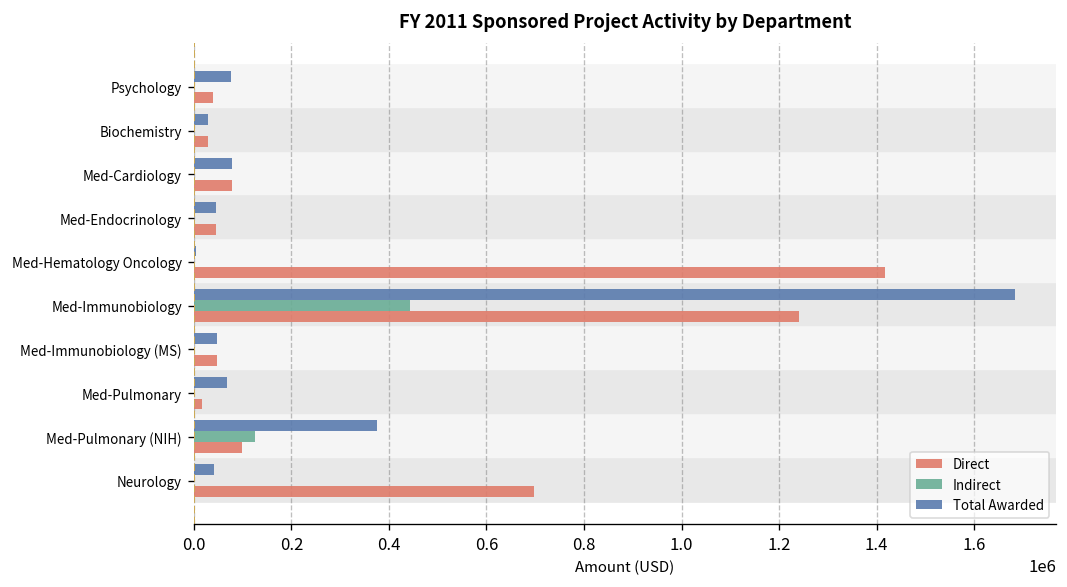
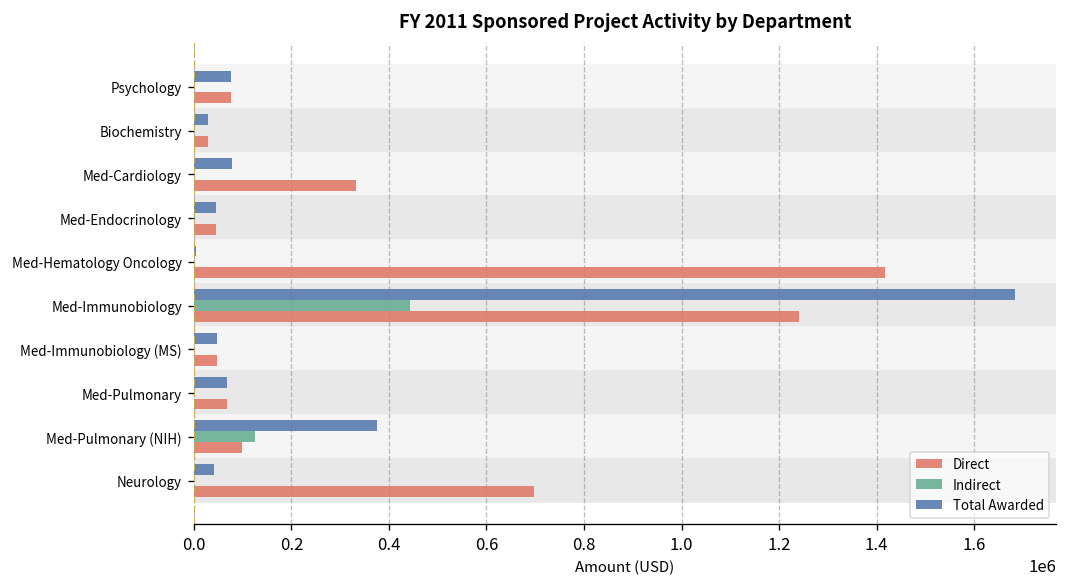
  {
    "Direct": {
-     "Psychology": 40000,
+     "Psychology": 80000,
      "Biochemistry": 30000,
-     "Med-Cardiology": 80000,
+     "Med-Cardiology": 330000,
      "Med-Endocrinology": 50000,
      "Med-Hematology Oncology": 1420000,
      "Med-Immunobiology": 1240000,
      "Med-Immunobiology (MS)": 50000,
-     "Med-Pulmonary": 20000,
+     "Med-Pulmonary": 70000,
      "Med-Pulmonary (NIH)": 100000,
      "Neurology": 700000
    }
  }
